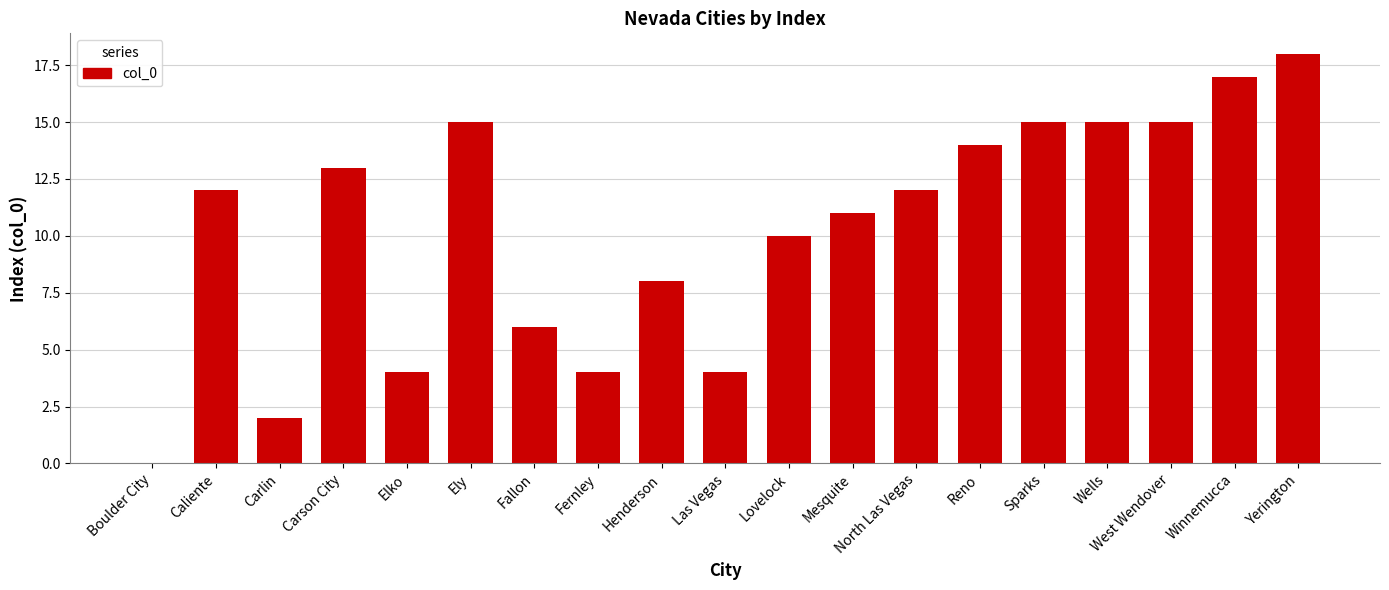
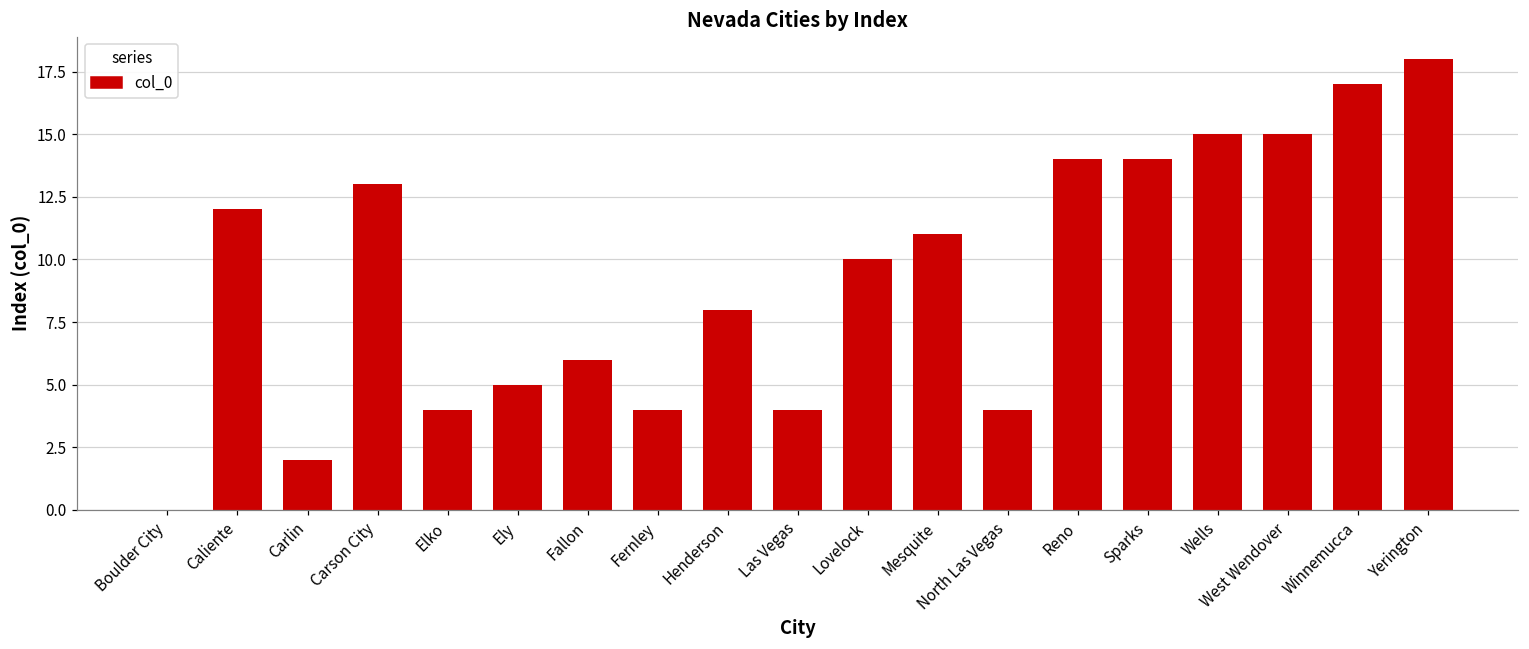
  {
    "Boulder City": 0,
    "Caliente": 12,
    "Carlin": 2,
    "Carson City": 13,
    "Elko": 4,
-   "Ely": 15,
+   "Ely": 5,
    "Fallon": 6,
    "Fernley": 4,
    "Henderson": 8,
    "Las Vegas": 4,
    "Lovelock": 10,
    "Mesquite": 11,
-   "North Las Vegas": 12,
+   "North Las Vegas": 4,
    "Reno": 14,
-   "Sparks": 15,
+   "Sparks": 14,
    "Wells": 15,
    "West Wendover": 15,
    "Winnemucca": 17,
    "Yerington": 18
  }
